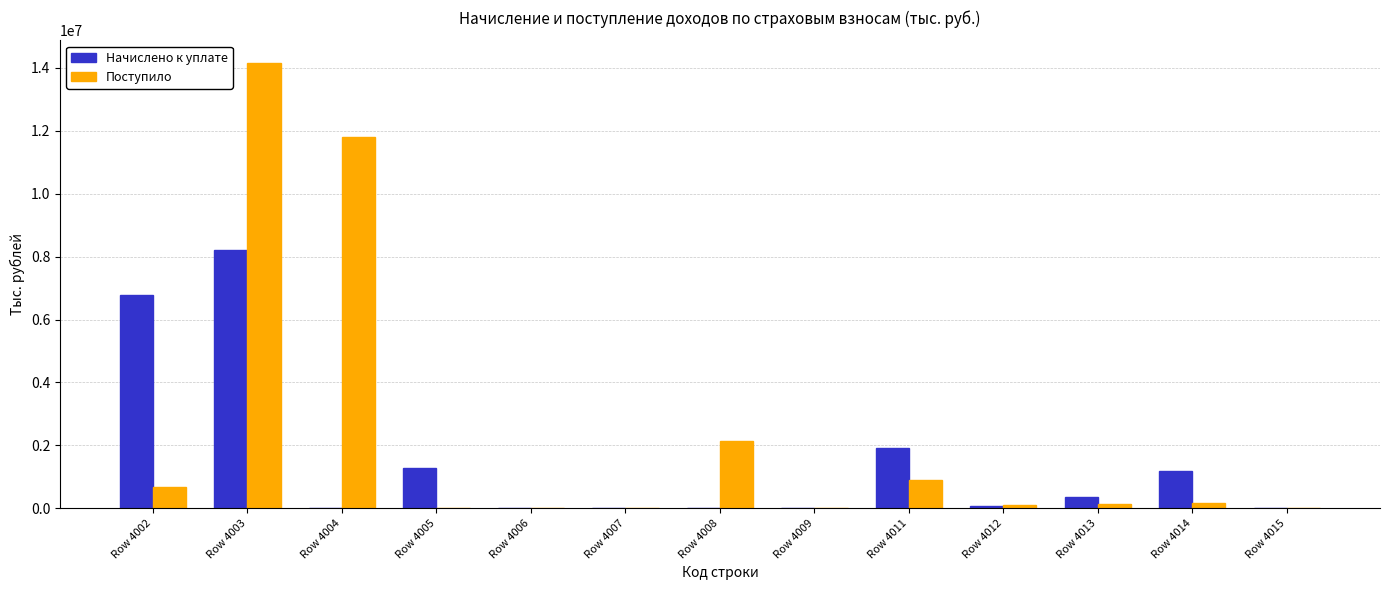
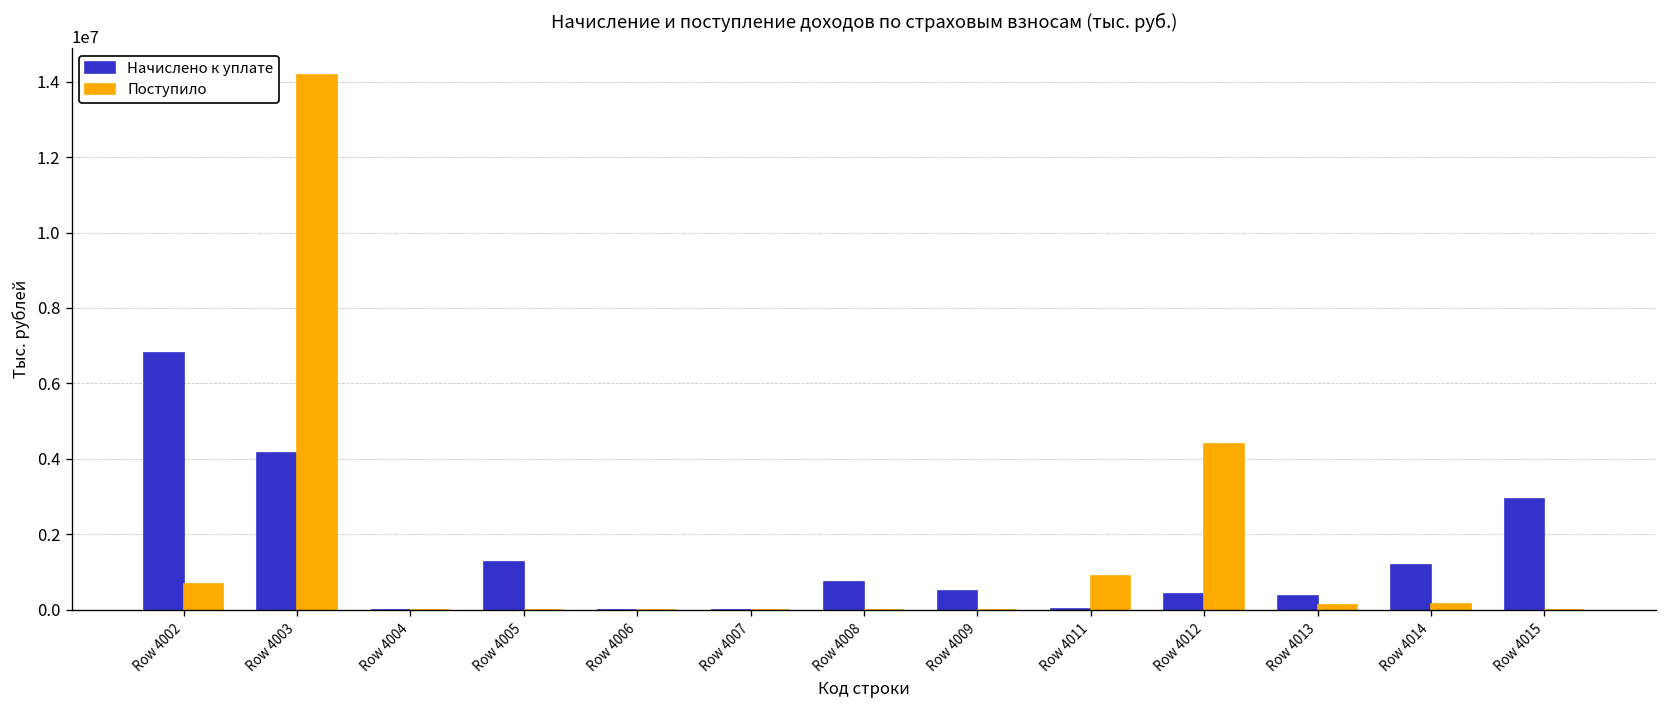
  {
    "Начислено к уплате": {
      "Row 4002": 6800000,
-     "Row 4003": 8200000,
+     "Row 4003": 4200000,
      "Row 4005": 1300000,
-     "Row 4008": 0,
-     "Row 4009": 0,
-     "Row 4011": 1900000,
-     "Row 4012": 100000,
+     "Row 4008": 700000,
+     "Row 4009": 500000,
+     "Row 4011": 0,
+     "Row 4012": 400000,
      "Row 4013": 400000,
      "Row 4014": 1200000,
-     "Row 4015": 0
+     "Row 4015": 2900000
    },
    "Поступило": {
      "Row 4002": 700000,
      "Row 4003": 14200000,
-     "Row 4004": 11800000,
-     "Row 4008": 2100000,
+     "Row 4004": 0,
+     "Row 4008": 0,
      "Row 4011": 900000,
-     "Row 4012": 100000,
+     "Row 4012": 4400000,
      "Row 4013": 100000,
      "Row 4014": 200000
    }
  }
